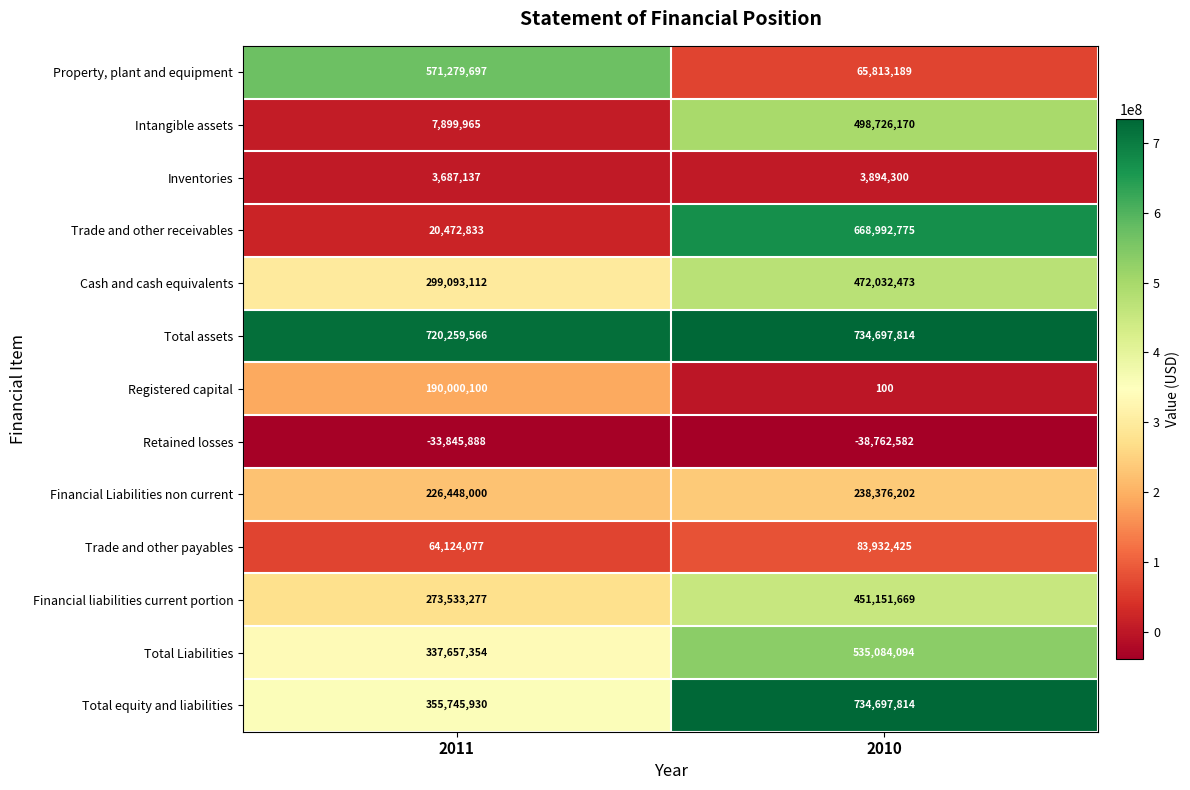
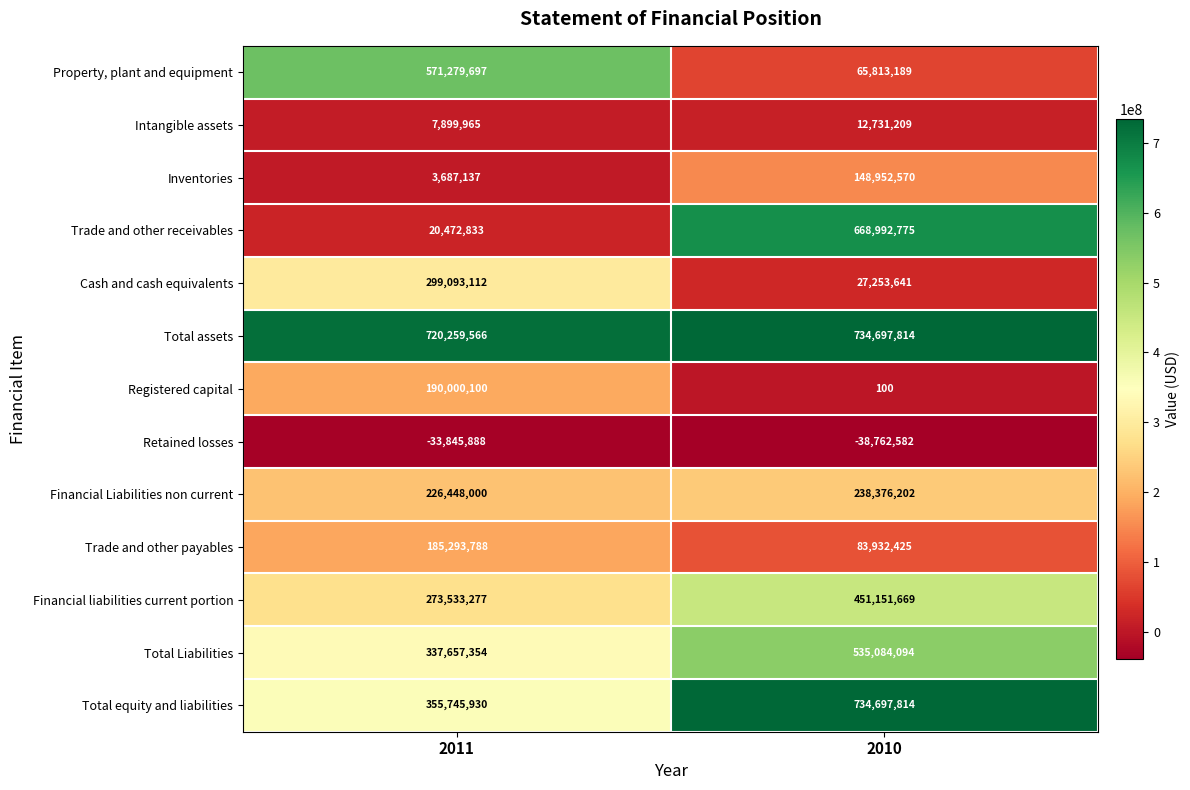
  {
    "Property, plant and equipment": {
      "2011": "571,279,697",
      "2010": "65,813,189"
    },
    "Intangible assets": {
      "2011": "7,899,965",
-     "2010": "498,726,170"
+     "2010": "12,731,209"
    },
    "Inventories": {
      "2011": "3,687,137",
-     "2010": "3,894,300"
+     "2010": "148,952,570"
    },
    "Trade and other receivables": {
      "2011": "20,472,833",
      "2010": "668,992,775"
    },
    "Cash and cash equivalents": {
      "2011": "299,093,112",
-     "2010": "472,032,473"
+     "2010": "27,253,641"
    },
    "Total assets": {
      "2011": "720,259,566",
      "2010": "734,697,814"
    },
    "Registered capital": {
      "2011": "190,000,100",
      "2010": "100"
    },
    "Retained losses": {
      "2011": "-33,845,888",
      "2010": "-38,762,582"
    },
    "Financial Liabilities non current": {
      "2011": "226,448,000",
      "2010": "238,376,202"
    },
    "Trade and other payables": {
-     "2011": "64,124,077",
+     "2011": "185,293,788",
      "2010": "83,932,425"
    },
    "Financial liabilities current portion": {
      "2011": "273,533,277",
      "2010": "451,151,669"
    },
    "Total Liabilities": {
      "2011": "337,657,354",
      "2010": "535,084,094"
    },
    "Total equity and liabilities": {
      "2011": "355,745,930",
      "2010": "734,697,814"
    }
  }
